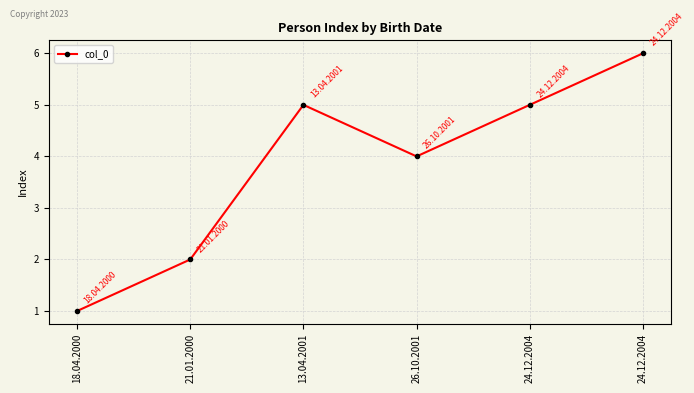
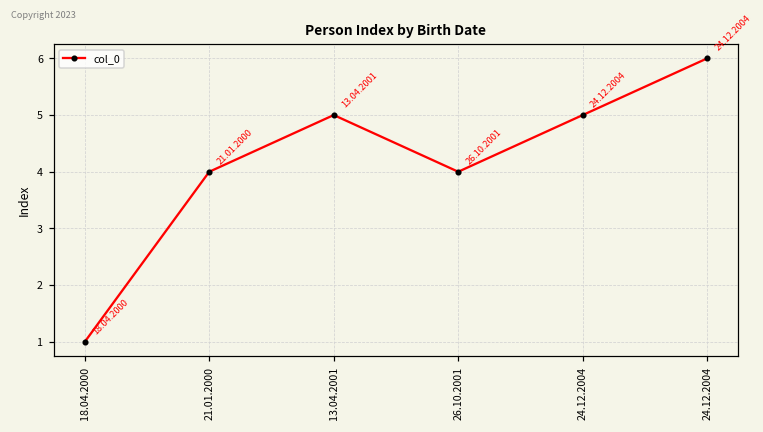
  {
-   "21.01.2000": 2
+   "21.01.2000": 4
  }
